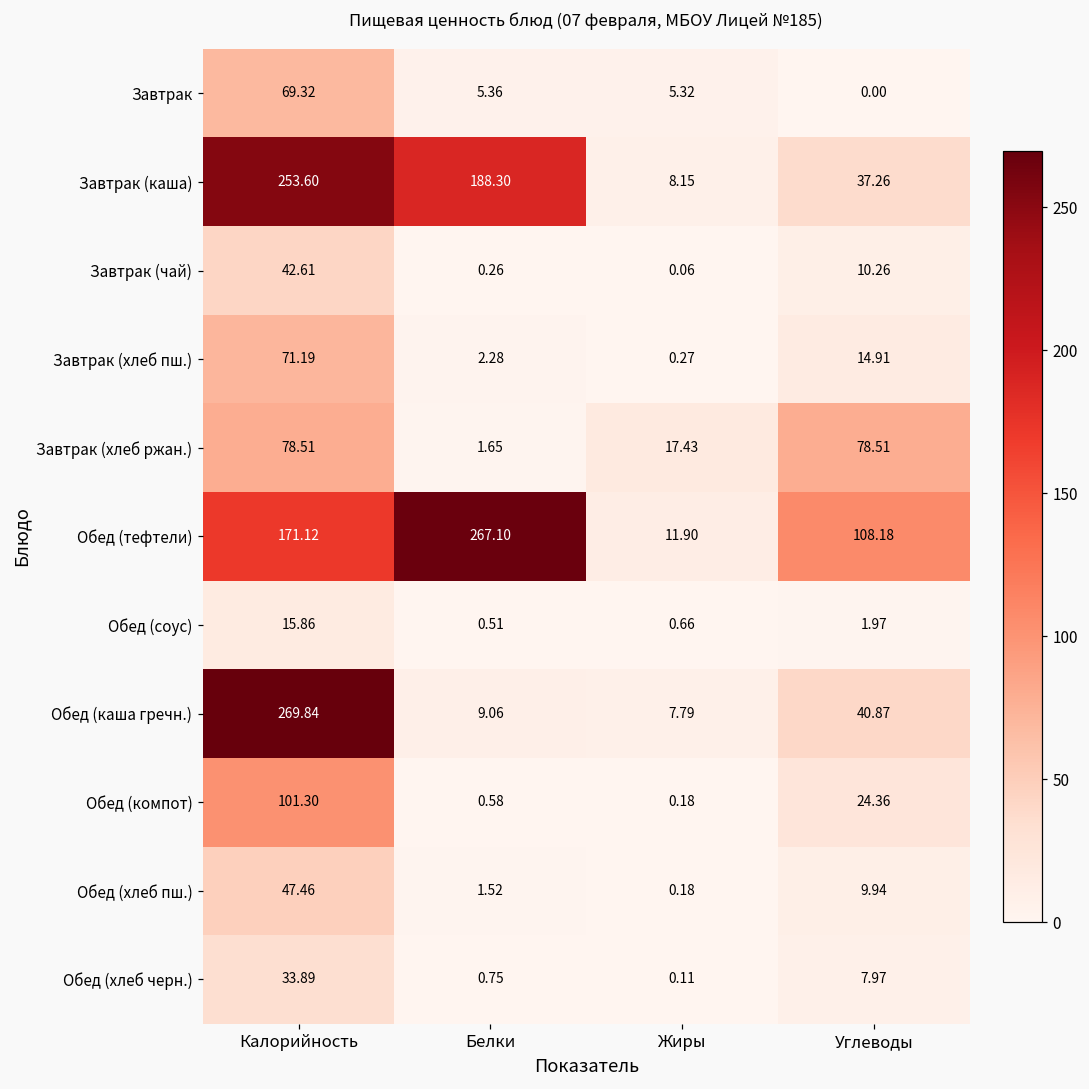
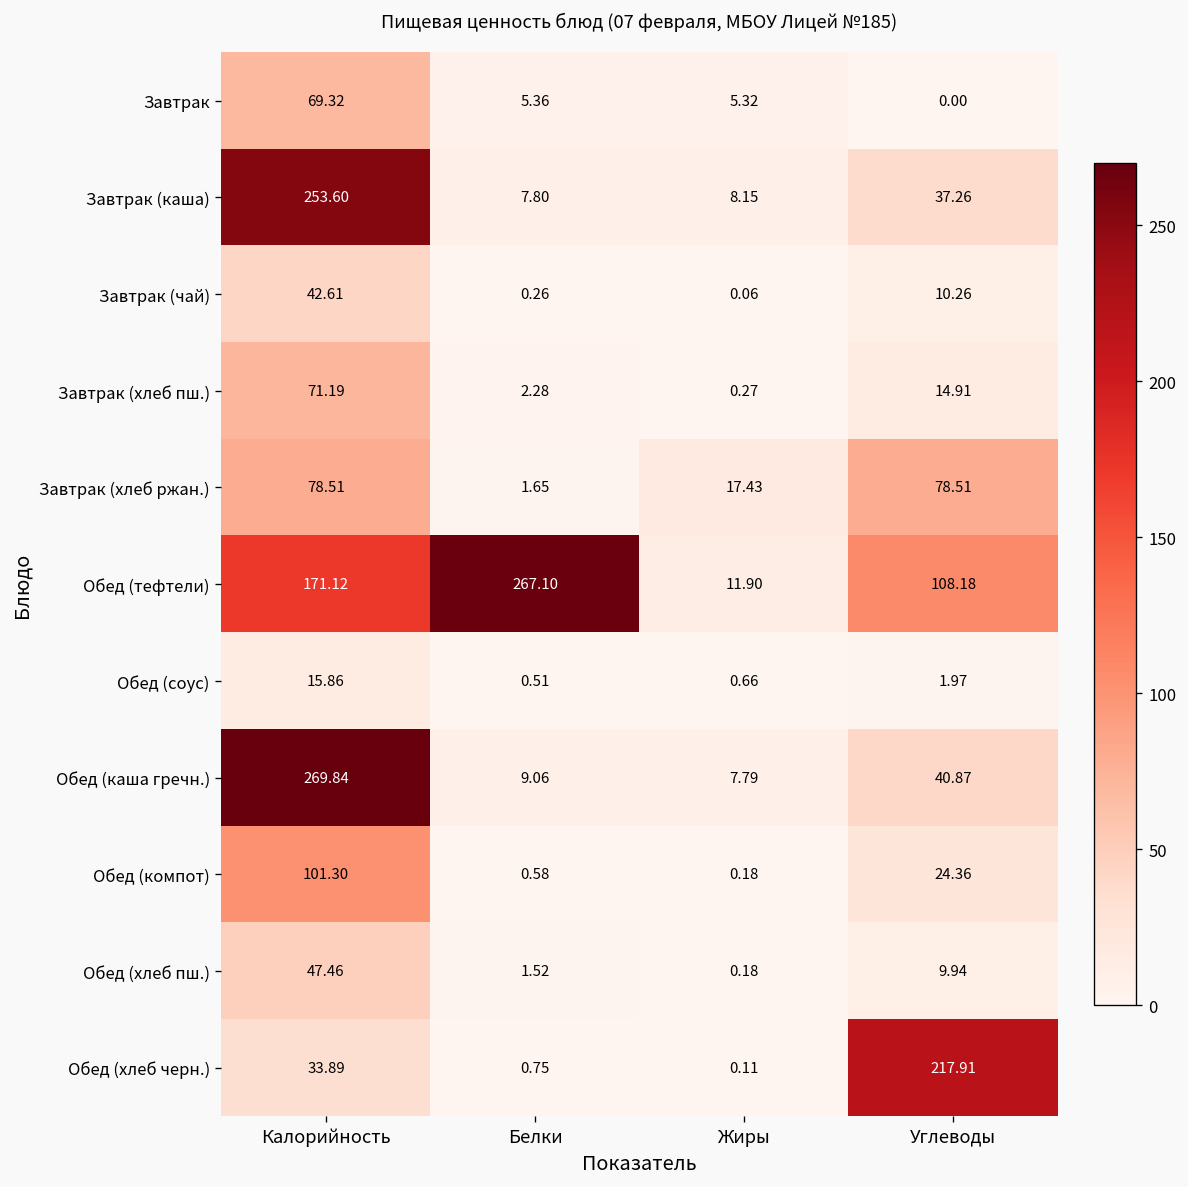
  {
    "Завтрак": {
      "Калорийность": 69.32,
      "Белки": 5.36,
      "Жиры": 5.32,
      "Углеводы": 0.00
    },
    "Завтрак (каша)": {
      "Калорийность": 253.60,
-     "Белки": 188.30,
+     "Белки": 7.80,
      "Жиры": 8.15,
      "Углеводы": 37.26
    },
    "Завтрак (чай)": {
      "Калорийность": 42.61,
      "Белки": 0.26,
      "Жиры": 0.06,
      "Углеводы": 10.26
    },
    "Завтрак (хлеб пш.)": {
      "Калорийность": 71.19,
      "Белки": 2.28,
      "Жиры": 0.27,
      "Углеводы": 14.91
    },
    "Завтрак (хлеб ржан.)": {
      "Калорийность": 78.51,
      "Белки": 1.65,
      "Жиры": 17.43,
      "Углеводы": 78.51
    },
    "Обед (тефтели)": {
      "Калорийность": 171.12,
      "Белки": 267.10,
      "Жиры": 11.90,
      "Углеводы": 108.18
    },
    "Обед (соус)": {
      "Калорийность": 15.86,
      "Белки": 0.51,
      "Жиры": 0.66,
      "Углеводы": 1.97
    },
    "Обед (каша гречн.)": {
      "Калорийность": 269.84,
      "Белки": 9.06,
      "Жиры": 7.79,
      "Углеводы": 40.87
    },
    "Обед (компот)": {
      "Калорийность": 101.30,
      "Белки": 0.58,
      "Жиры": 0.18,
      "Углеводы": 24.36
    },
    "Обед (хлеб пш.)": {
      "Калорийность": 47.46,
      "Белки": 1.52,
      "Жиры": 0.18,
      "Углеводы": 9.94
    },
    "Обед (хлеб черн.)": {
      "Калорийность": 33.89,
      "Белки": 0.75,
      "Жиры": 0.11,
-     "Углеводы": 7.97
+     "Углеводы": 217.91
    }
  }
